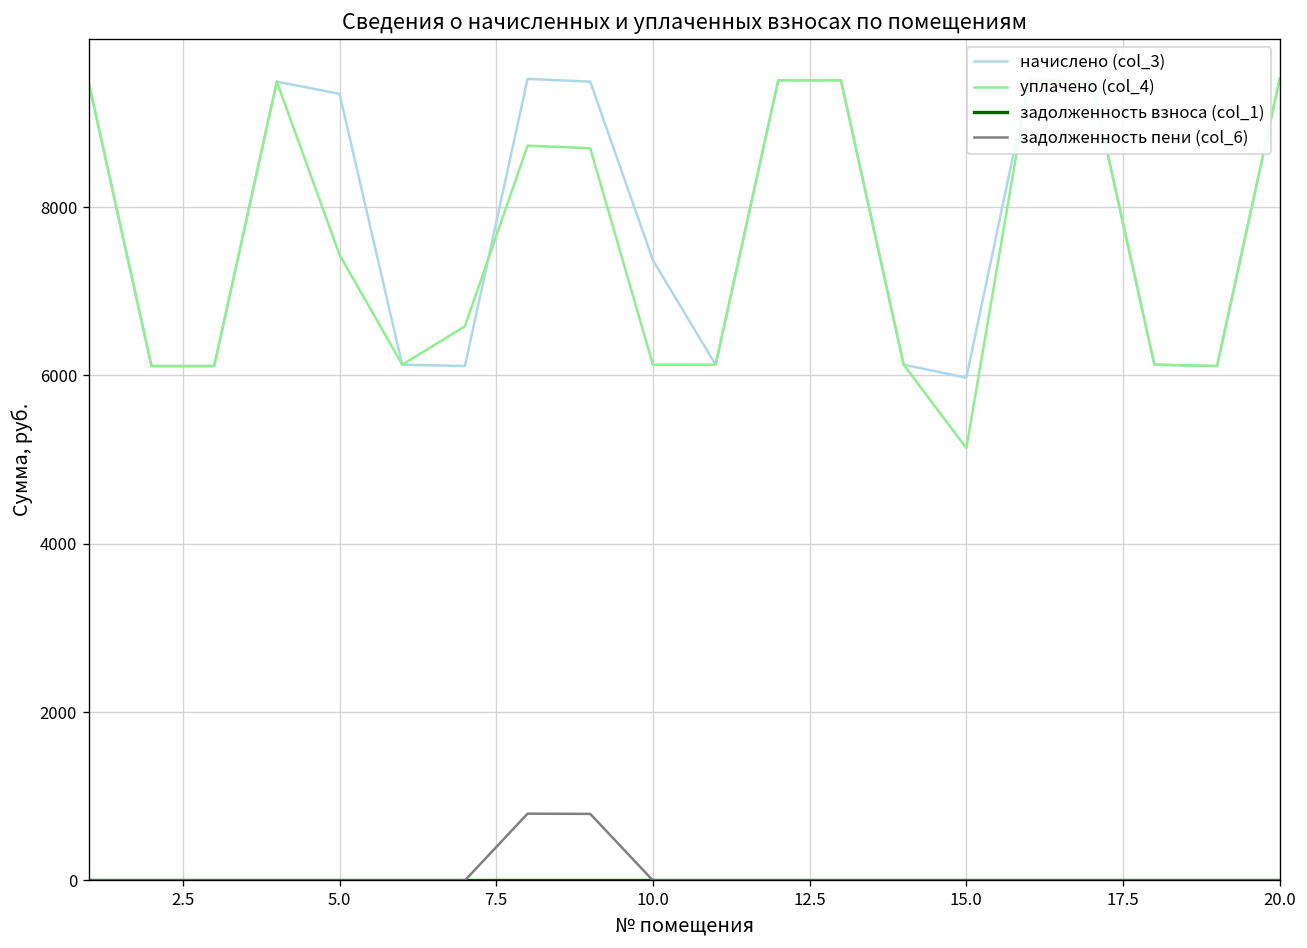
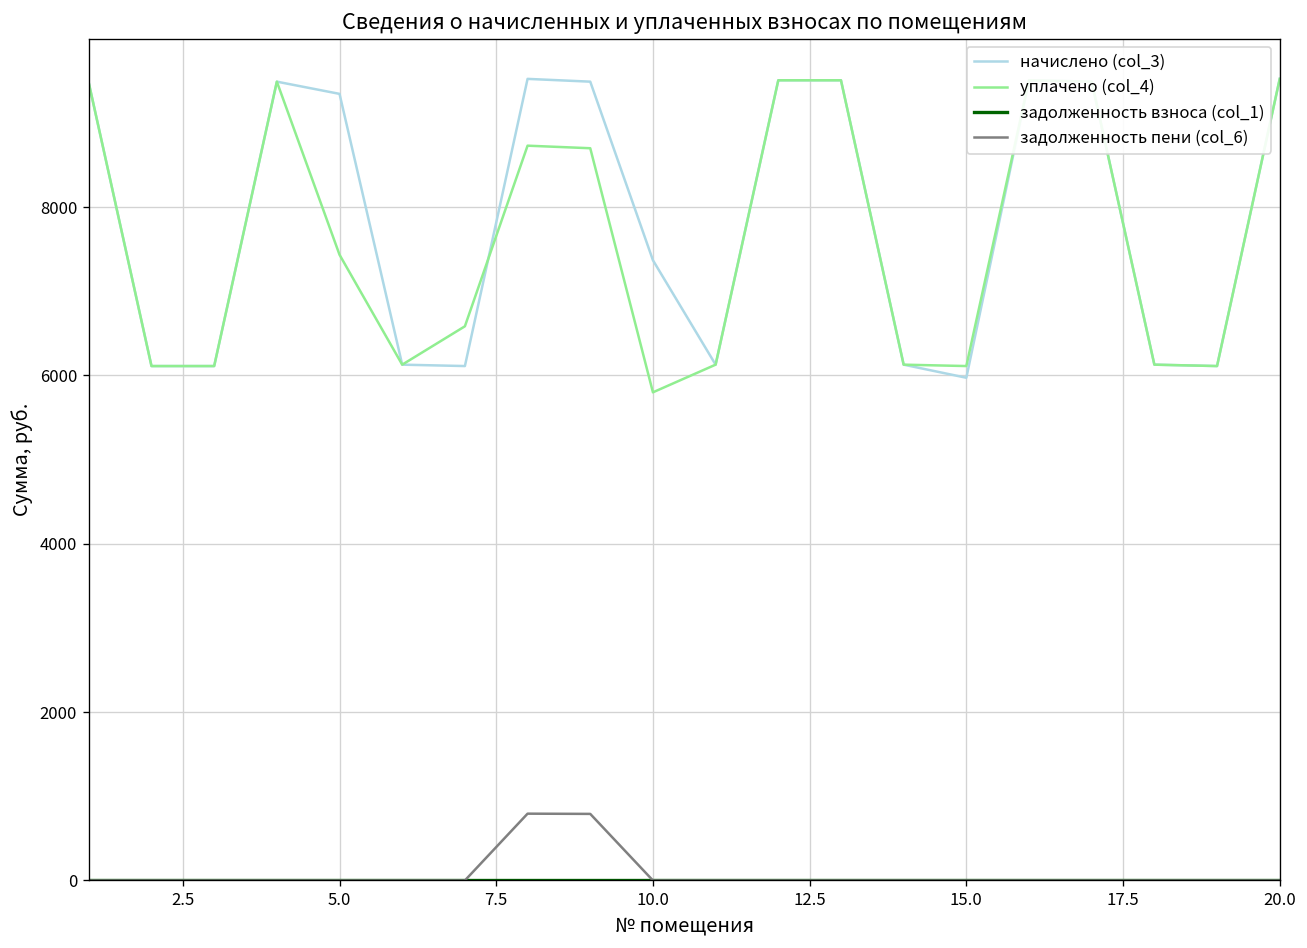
  {
    "начислено (col_3)": {
      "5.0": 9300,
      "10.0": 7400,
      "15.0": 6000
    },
    "уплачено (col_4)": {
      "5.0": 7400,
-     "10.0": 6100,
-     "15.0": 5100
+     "10.0": 5800,
+     "15.0": 6100
    }
  }
